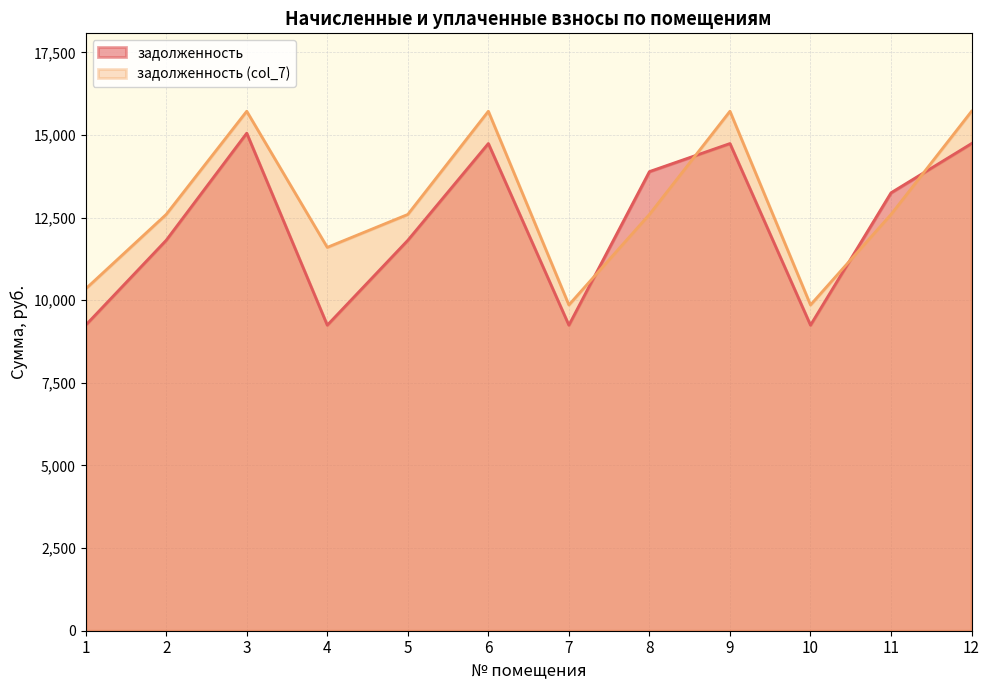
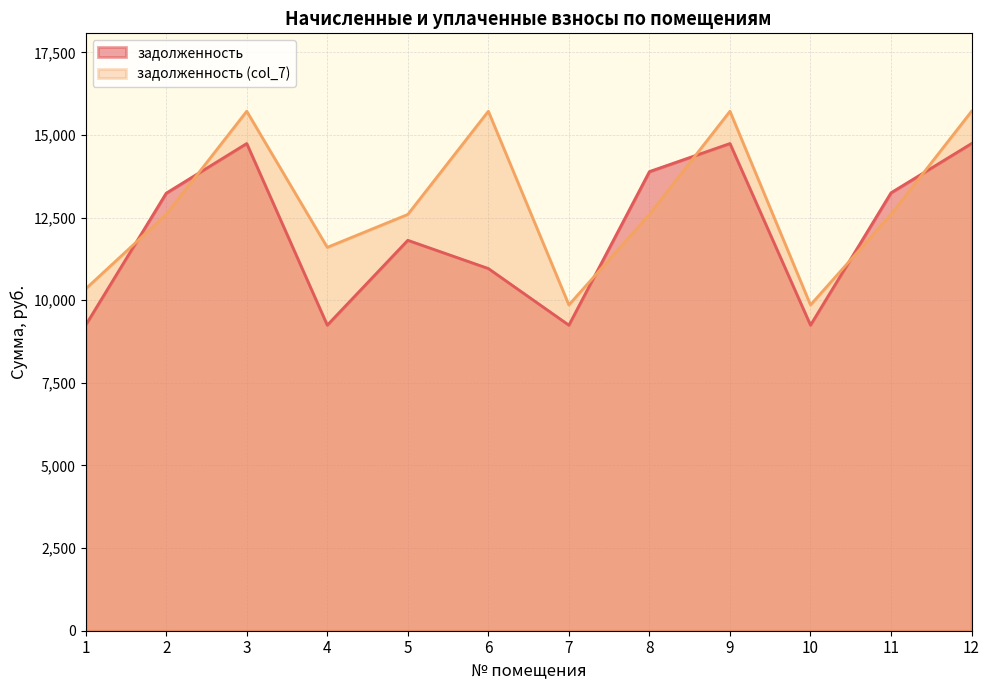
  {
    "задолженность": {
      "1": "9,200",
-     "2": "11,800",
-     "3": "15,100",
+     "2": "13,200",
+     "3": "14,700",
      "4": "9,200",
      "5": "11,800",
-     "6": "14,700",
+     "6": "11,000",
      "7": "9,200",
      "8": "13,900",
      "9": "14,700",
      "10": "9,200",
      "11": "13,300",
      "12": "14,700"
    },
    "задолженность (col_7)": {
      "1": "10,300",
      "2": "12,600",
      "3": "15,700",
      "4": "11,600",
      "5": "12,600",
      "6": "15,700",
      "7": "9,900",
      "8": "12,600",
      "9": "15,700",
      "10": "9,900",
      "11": "12,600",
      "12": "15,700"
    }
  }
